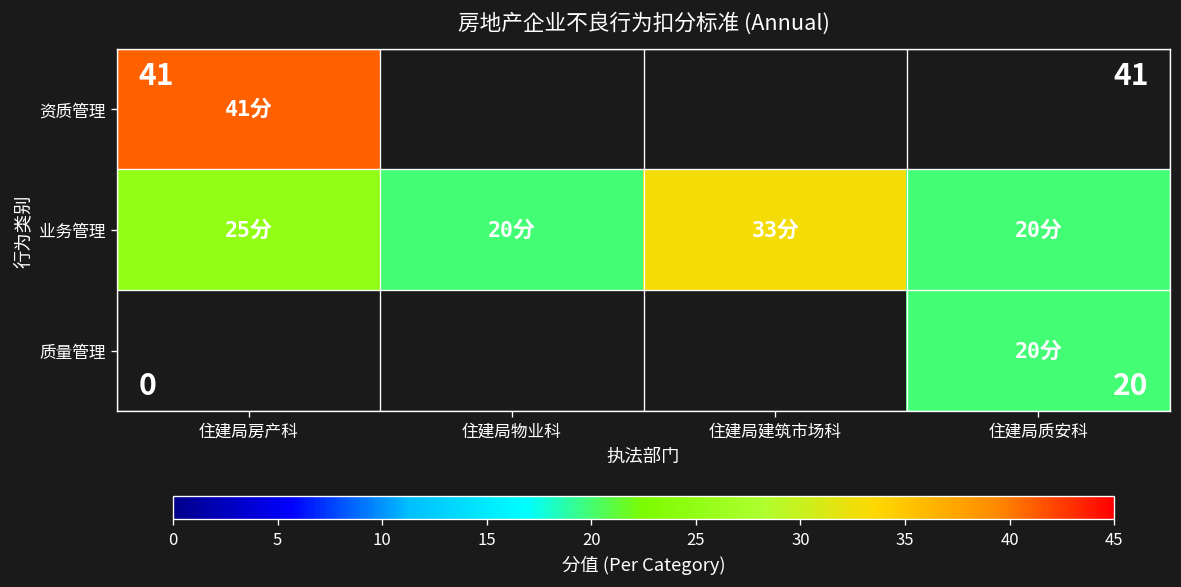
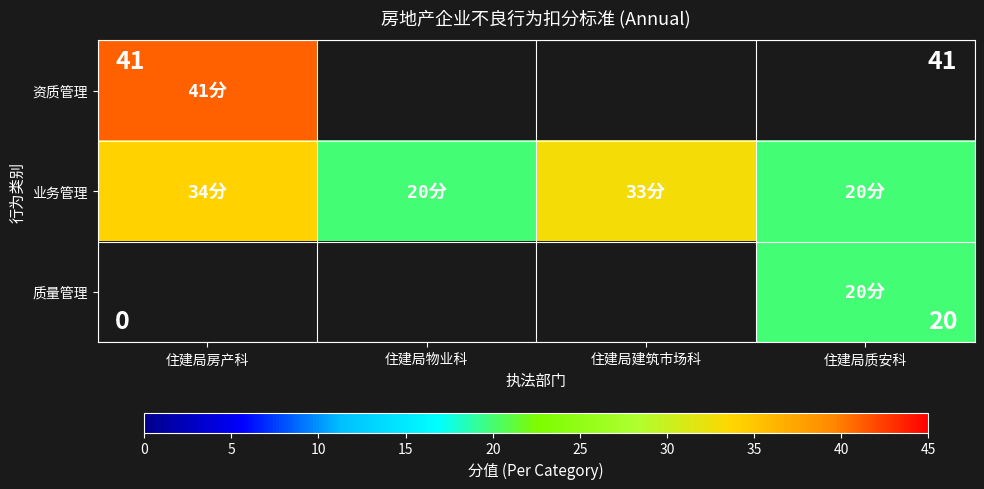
  {
    "业务管理": {
-     "住建局房产科": "25分",
+     "住建局房产科": "34分",
      "住建局物业科": "20分",
      "住建局建筑市场科": "33分",
      "住建局质安科": "20分"
    }
  }
